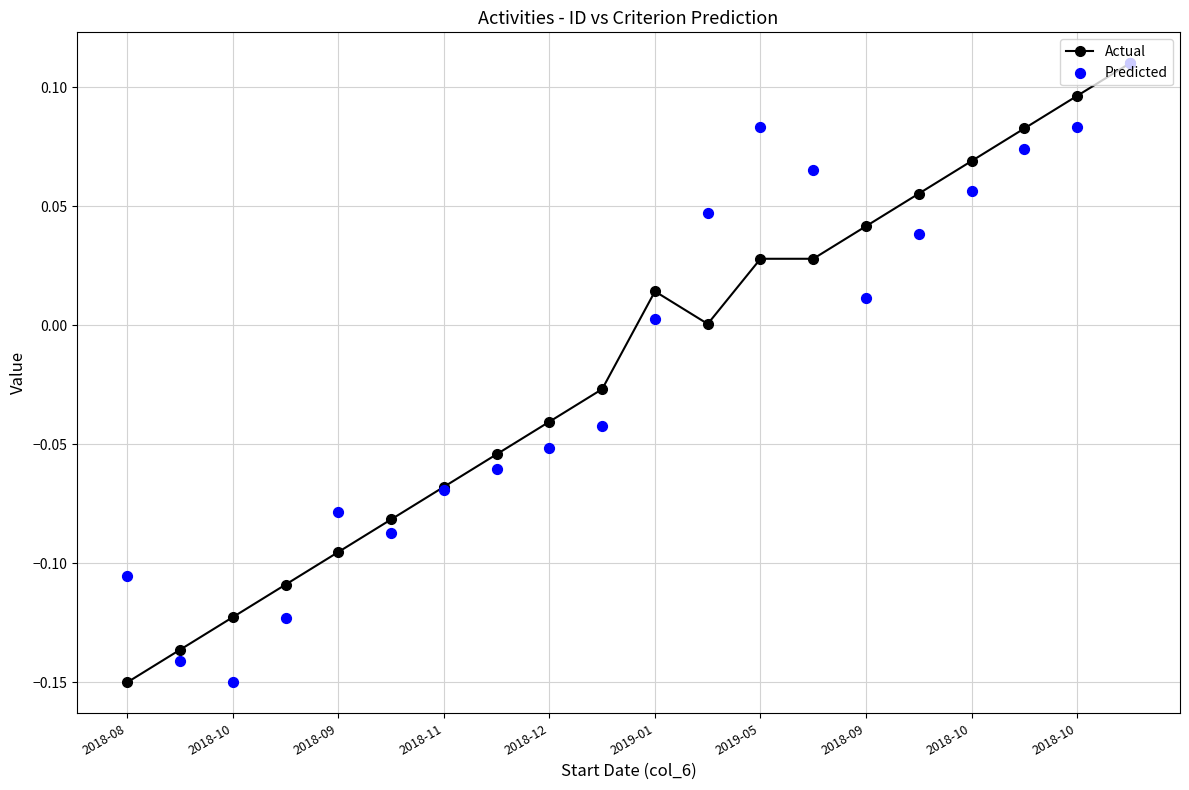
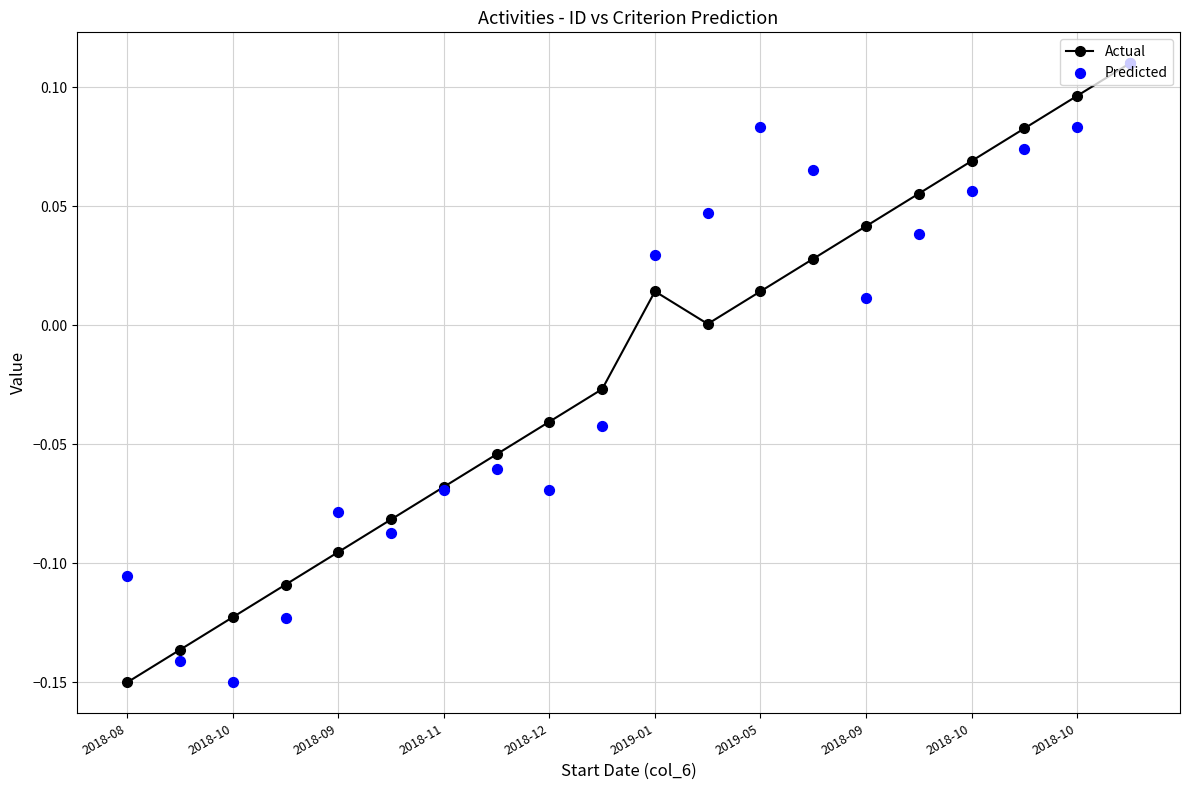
  {
    "Actual": {
      "2018-08": -0.150,
      "2018-11": -0.068,
      "2018-12": -0.041,
      "2019-01": 0.014,
-     "2019-05": 0.028
+     "2019-05": 0.014
    },
    "Predicted": {
-     "2018-12": -0.051,
-     "2019-01": 0.002
+     "2018-12": -0.069,
+     "2019-01": 0.029
    }
  }
